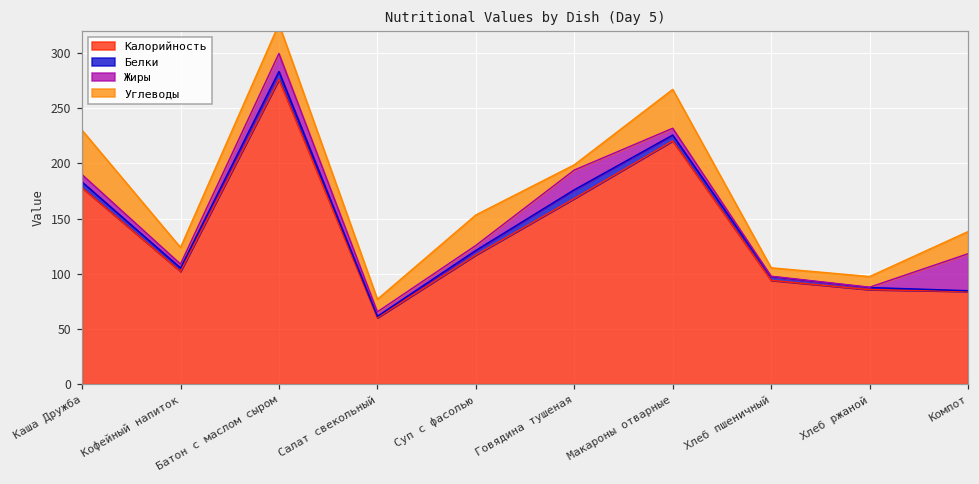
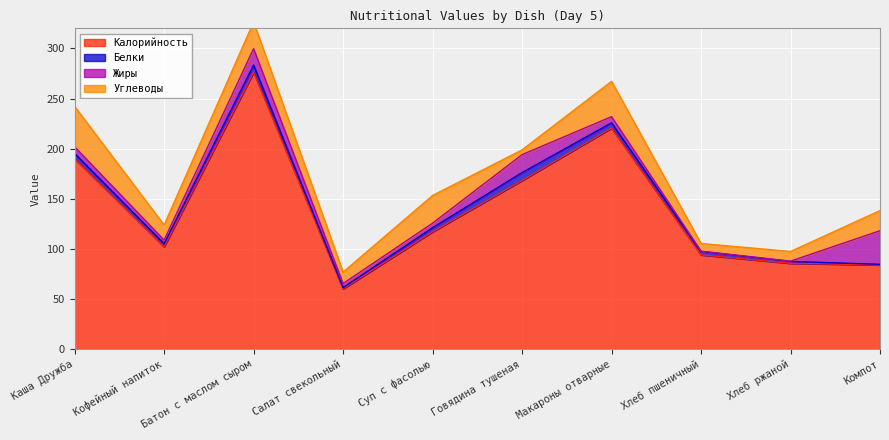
  {
    "Калорийность": {
-     "Каша Дружба": 178,
+     "Каша Дружба": 190,
      "Кофейный напиток": 102,
      "Батон с маслом сыром": 276,
      "Суп с фасолью": 117,
      "Говядина тушеная": 168,
      "Макароны отварные": 221,
      "Хлеб пшеничный": 94
    },
    "Белки": {
      "Каша Дружба": 5,
      "Кофейный напиток": 3,
      "Батон с маслом сыром": 7,
      "Суп с фасолью": 4,
      "Говядина тушеная": 8,
      "Макароны отварные": 5
    },
    "Жиры": {
      "Каша Дружба": 7,
      "Кофейный напиток": 4,
      "Батон с маслом сыром": 16,
      "Салат свекольный": 4,
      "Суп с фасолью": 5,
      "Говядина тушеная": 18,
      "Макароны отварные": 6,
      "Компот": 34
    },
    "Углеводы": {
      "Каша Дружба": 40,
      "Кофейный напиток": 15,
      "Салат свекольный": 11,
      "Суп с фасолью": 28,
      "Говядина тушеная": 5,
      "Макароны отварные": 35,
      "Хлеб пшеничный": 8,
      "Хлеб ржаной": 10,
      "Компот": 20
    }
  }
